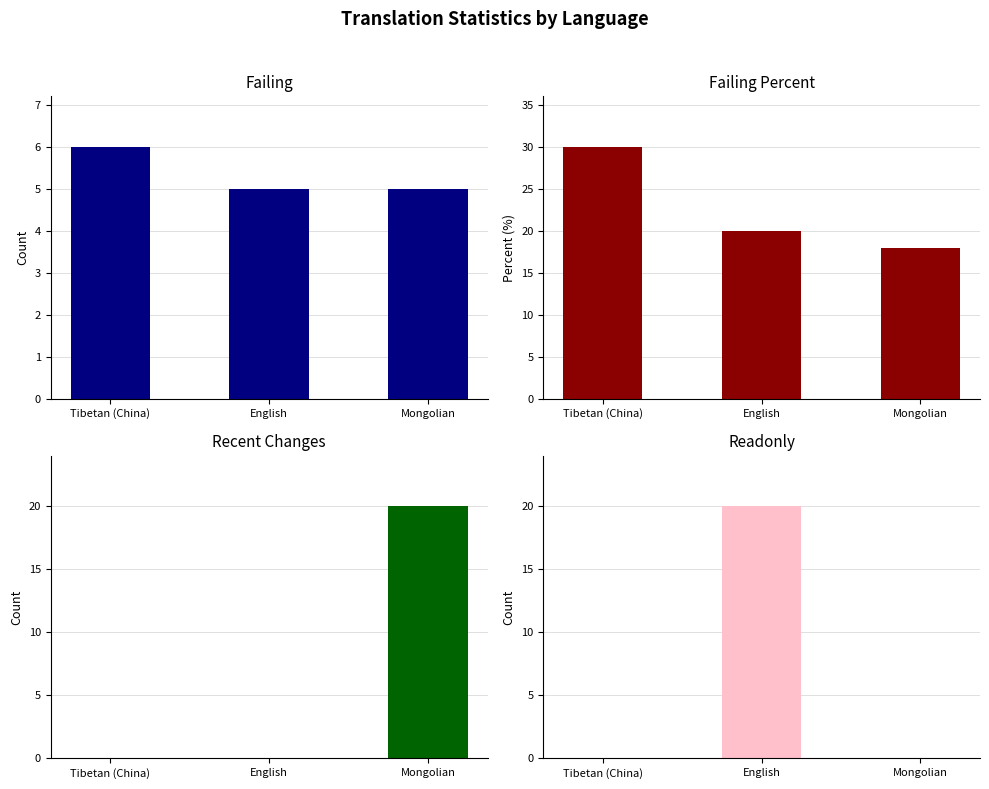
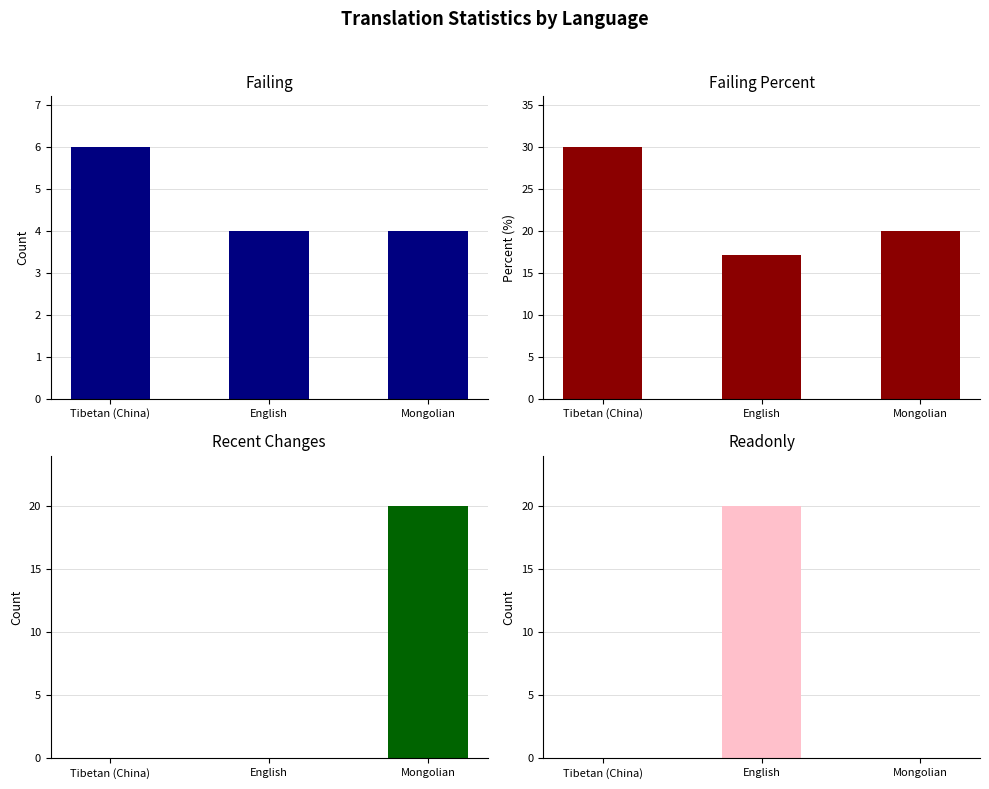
  {
    "Failing": {
      "Tibetan (China)": 6,
-     "English": 5,
-     "Mongolian": 5
+     "English": 4,
+     "Mongolian": 4
    },
    "Failing Percent": {
      "Tibetan (China)": 30,
-     "English": 20,
-     "Mongolian": 18
+     "English": 17,
+     "Mongolian": 20
    },
    "Recent Changes": {
      "Tibetan (China)": 0.0,
      "English": 0.0,
      "Mongolian": 20.0
    },
    "Readonly": {
      "Tibetan (China)": 0.0,
      "English": 20.0,
      "Mongolian": 0.0
    }
  }
